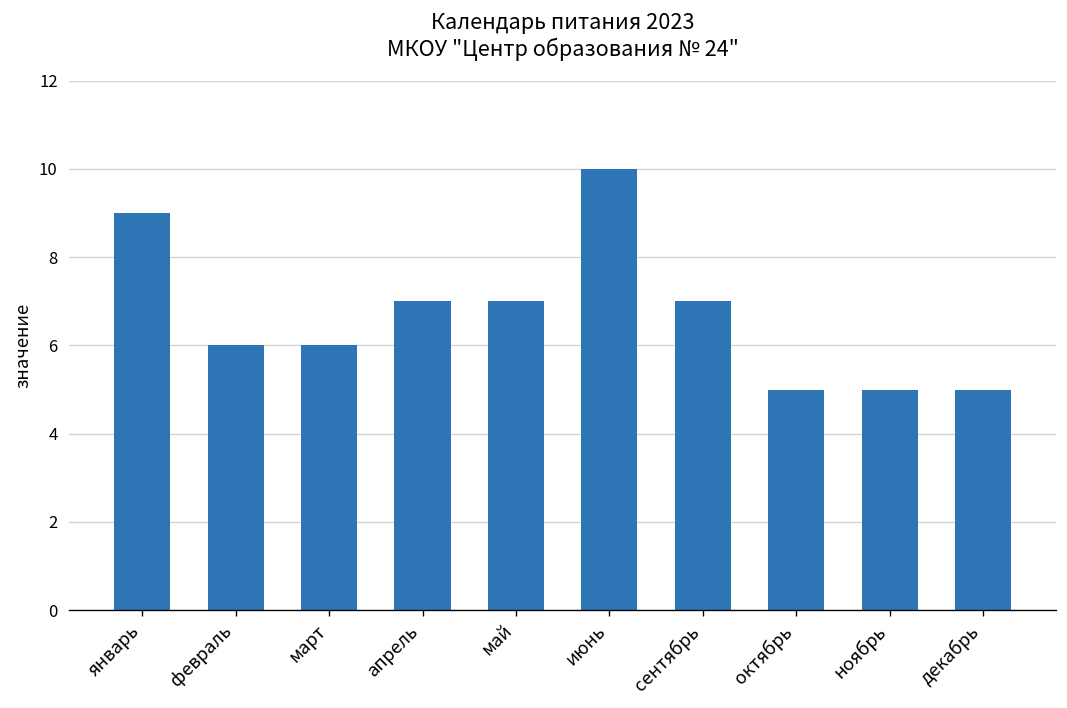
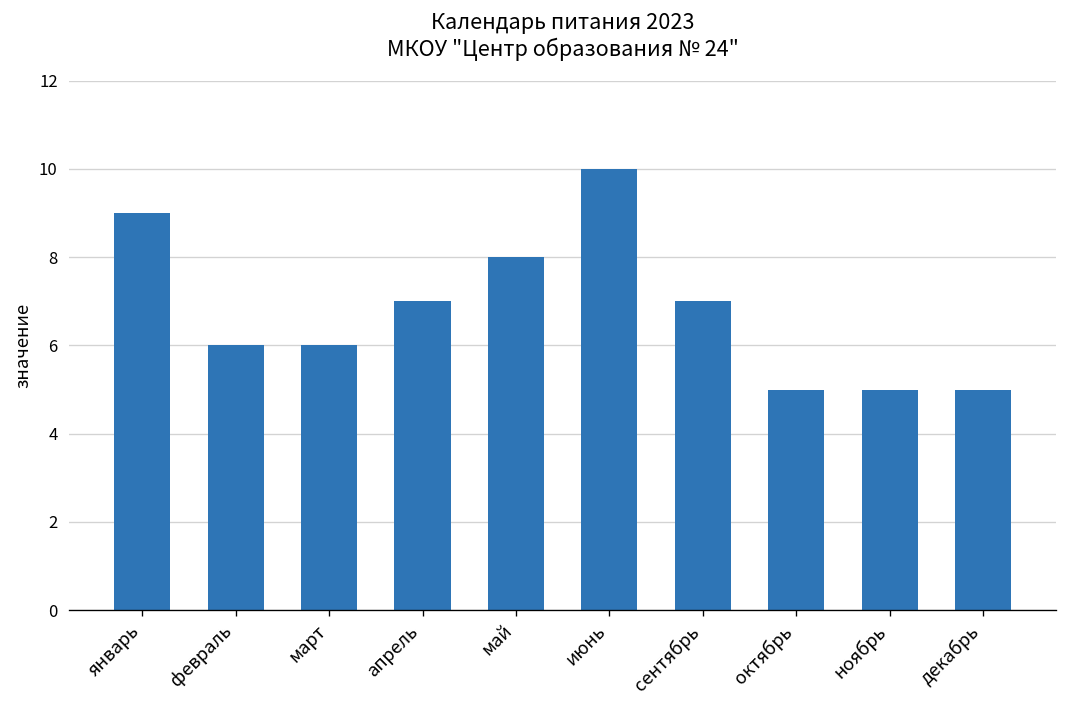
  {
    "январь": 9,
    "февраль": 6,
    "март": 6,
    "апрель": 7,
-   "май": 7,
+   "май": 8,
    "июнь": 10,
    "сентябрь": 7,
    "октябрь": 5,
    "ноябрь": 5,
    "декабрь": 5
  }
